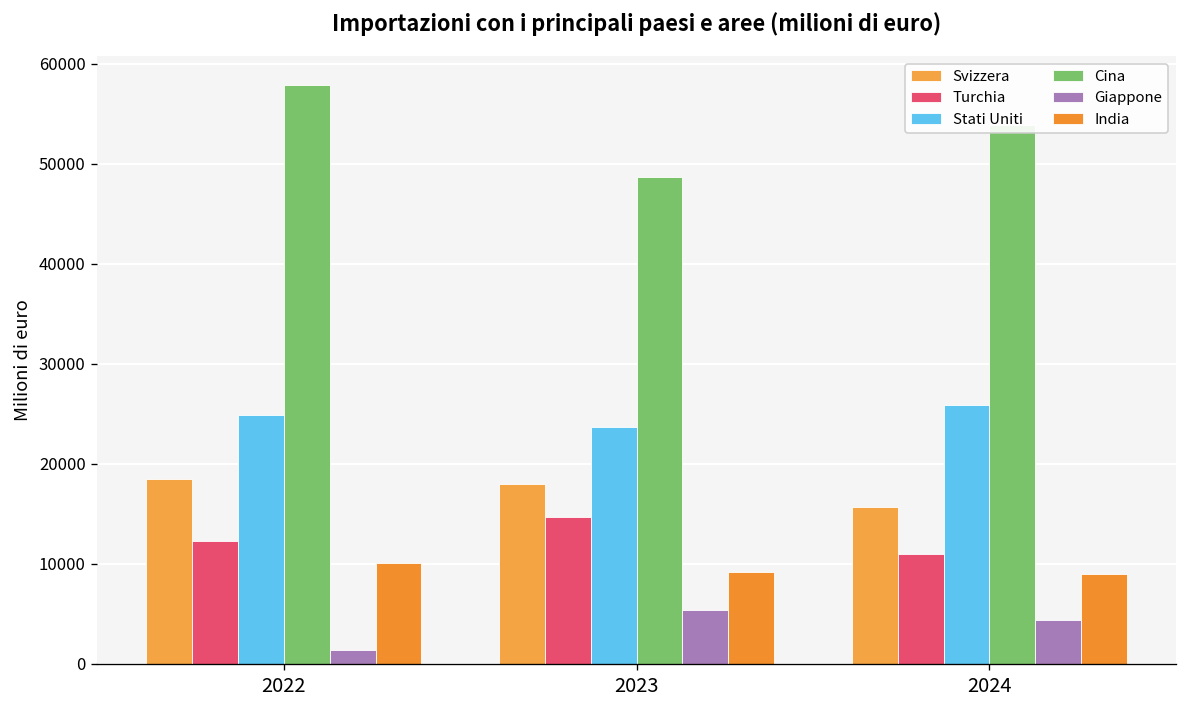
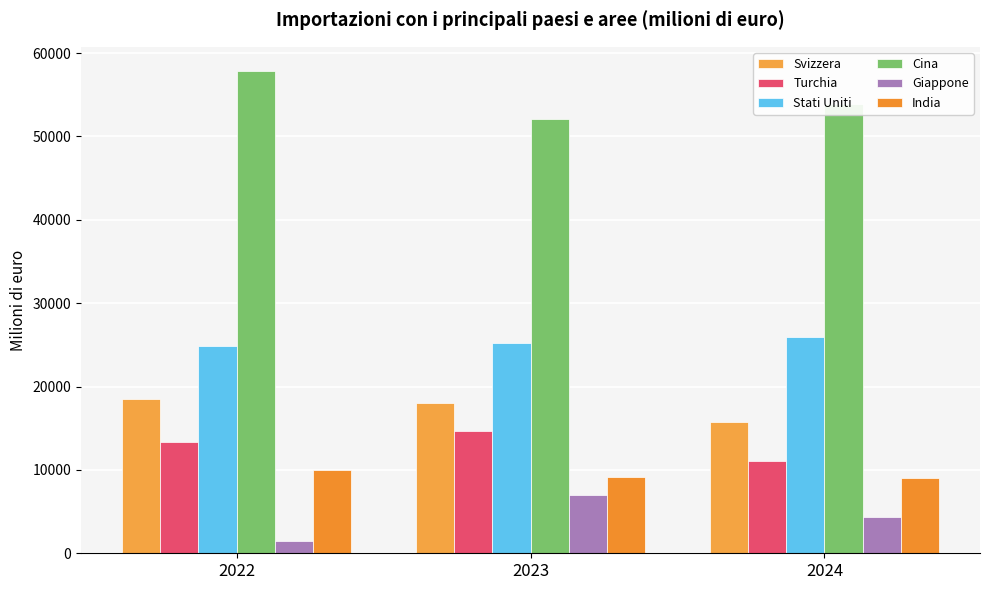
  {
    "Turchia": {
-     "2022": 12000,
+     "2022": 13000,
      "2023": 15000,
      "2024": 11000
    },
    "Stati Uniti": {
      "2022": 25000,
-     "2023": 24000,
+     "2023": 25000,
      "2024": 26000
    },
    "Cina": {
      "2022": 58000,
-     "2023": 49000
+     "2023": 52000
    },
    "Giappone": {
      "2022": 1000,
-     "2023": 5000,
+     "2023": 7000,
      "2024": 4000
    }
  }
